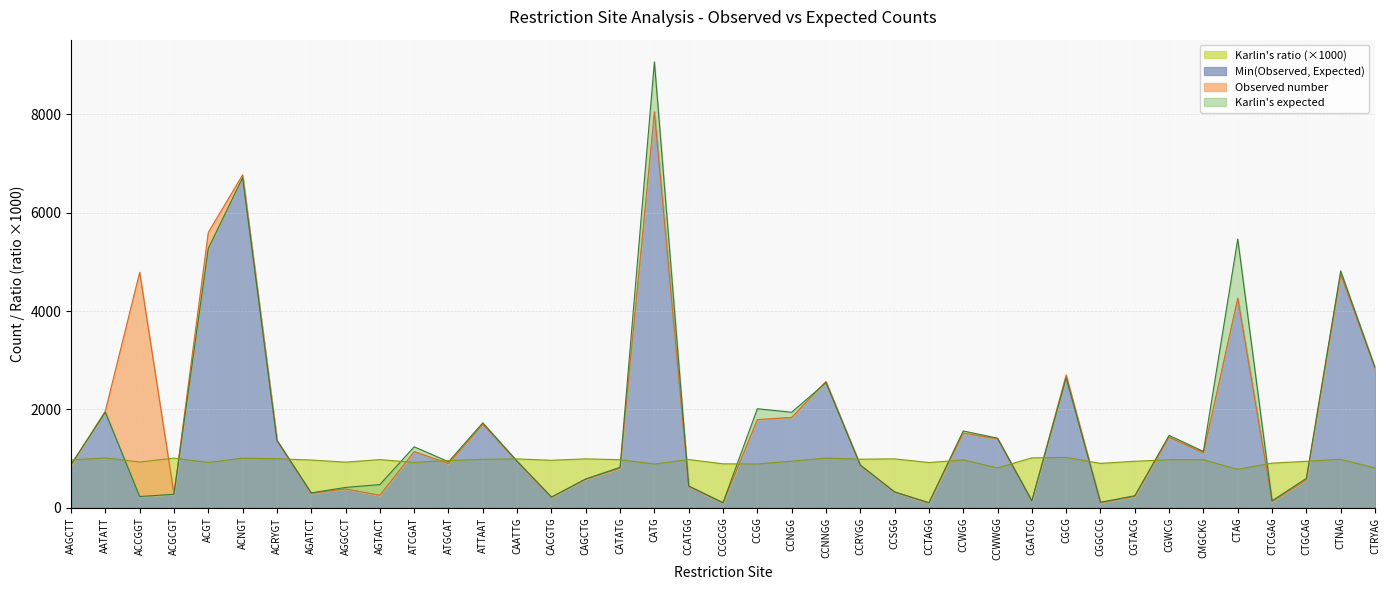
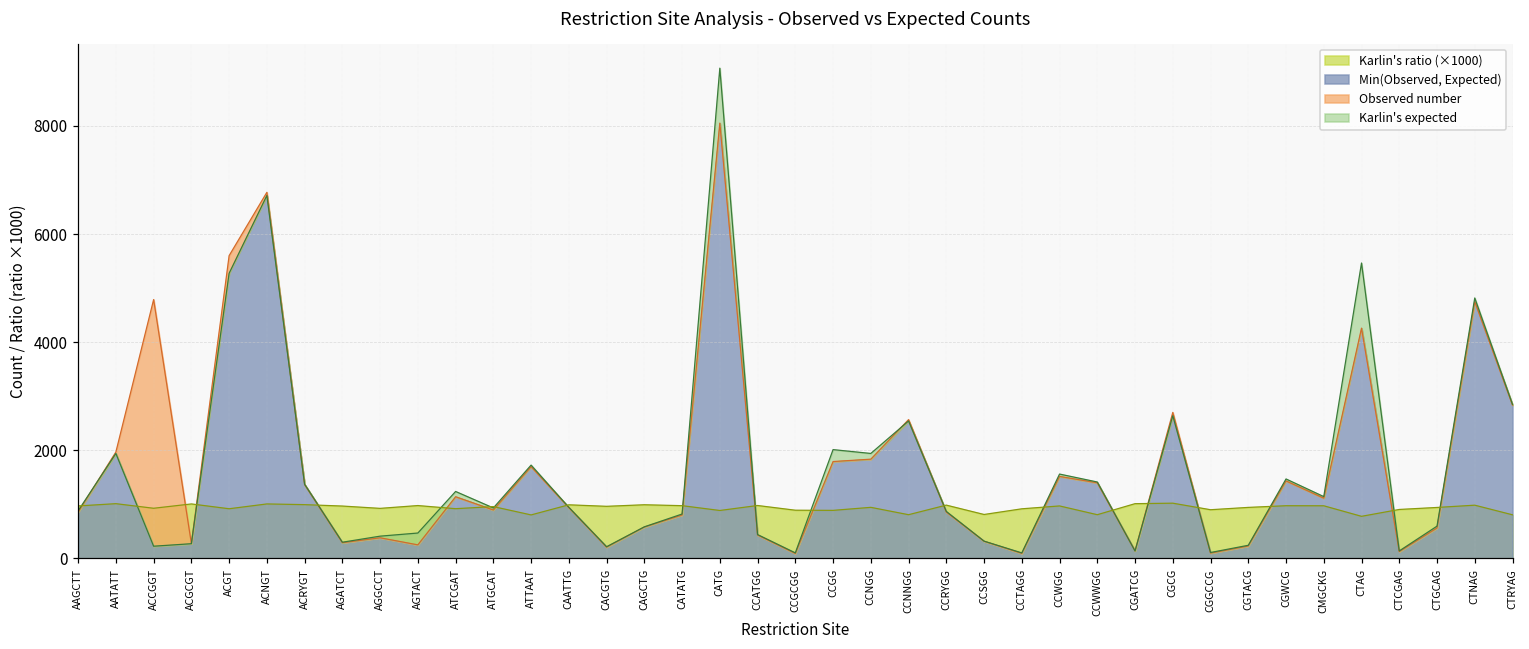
  {
    "Karlin's ratio (×1000)": {
      "AAGCTT": 1000,
      "AATATT": 1000,
      "ACCGGT": 900,
      "ACGCGT": 1000,
      "ACGT": 900,
      "ACNGT": 1000,
      "ACRYGT": 1000,
      "AGATCT": 1000,
      "AGGCCT": 900,
      "AGTACT": 1000,
      "ATCGAT": 900,
-     "ATTAAT": 1000,
+     "ATTAAT": 800,
      "CACGTG": 1000,
      "CAGCTG": 1000,
      "CATATG": 1000,
      "CATG": 900,
      "CCATGG": 1000,
      "CCGCGG": 900,
      "CCGG": 900,
      "CCNGG": 900,
-     "CCNNGG": 1000,
+     "CCNNGG": 800,
      "CCRYGG": 1000,
-     "CCSGG": 1000,
+     "CCSGG": 800,
      "CCTAGG": 900,
      "CCWGG": 1000,
      "CCWWGG": 800,
      "CGATCG": 1000,
      "CGCG": 1000,
      "CGGCCG": 900,
      "CGTACG": 900,
      "CGWCG": 1000,
      "CMGCKG": 1000,
      "CTAG": 800,
      "CTCGAG": 900,
      "CTGCAG": 900,
      "CTNAG": 1000,
      "CTRYAG": 800
    },
    "Observed number": {
      "ACCGGT": 4800,
      "ACGT": 5600,
      "ACNGT": 6800,
      "CGCG": 2700
    },
    "Karlin's expected": {
      "AGTACT": 500,
      "ATCGAT": 1200,
      "CATG": 9100,
      "CCGG": 2000,
      "CCNGG": 1900,
      "CTAG": 5500,
      "CTNAG": 4800
    }
  }
